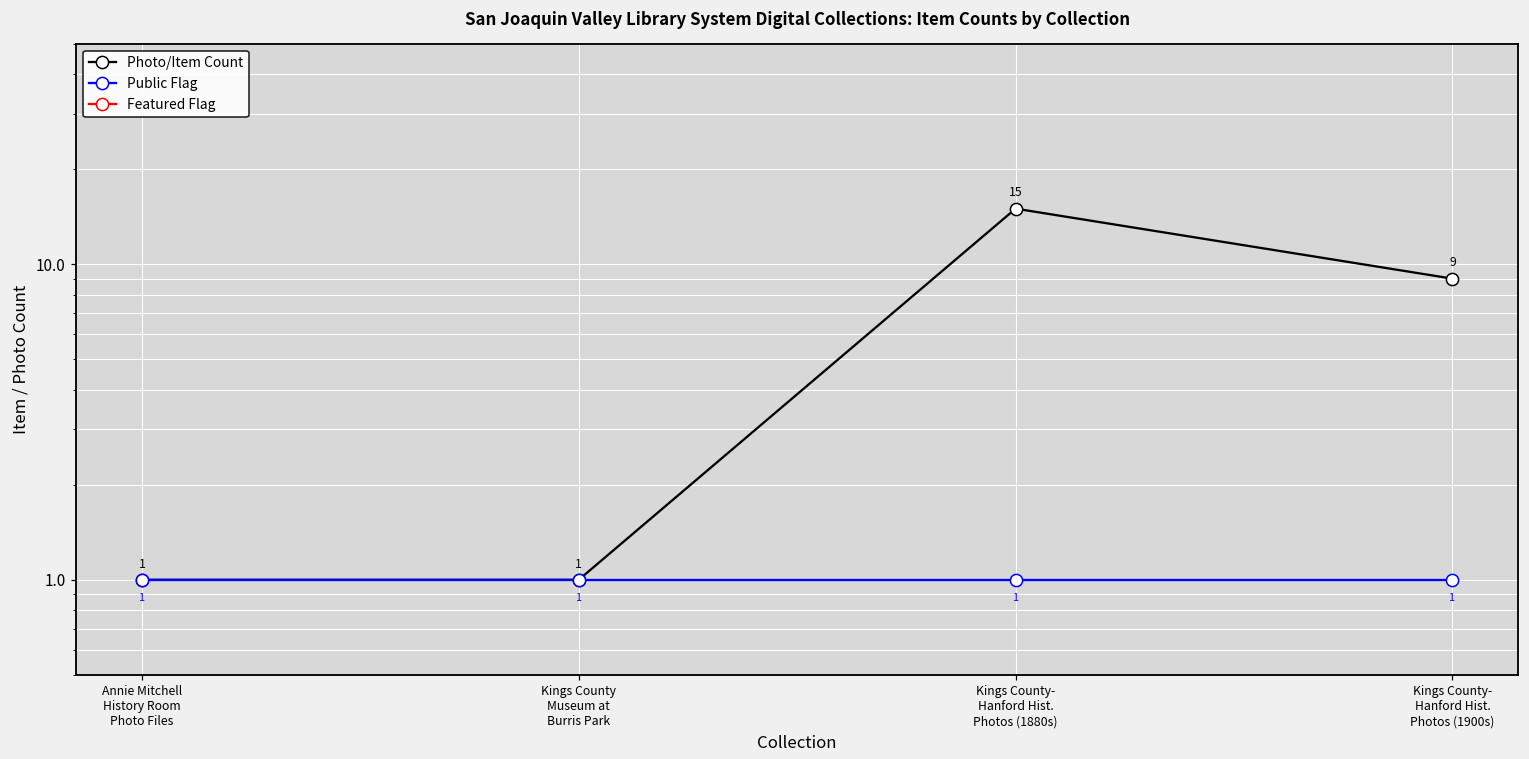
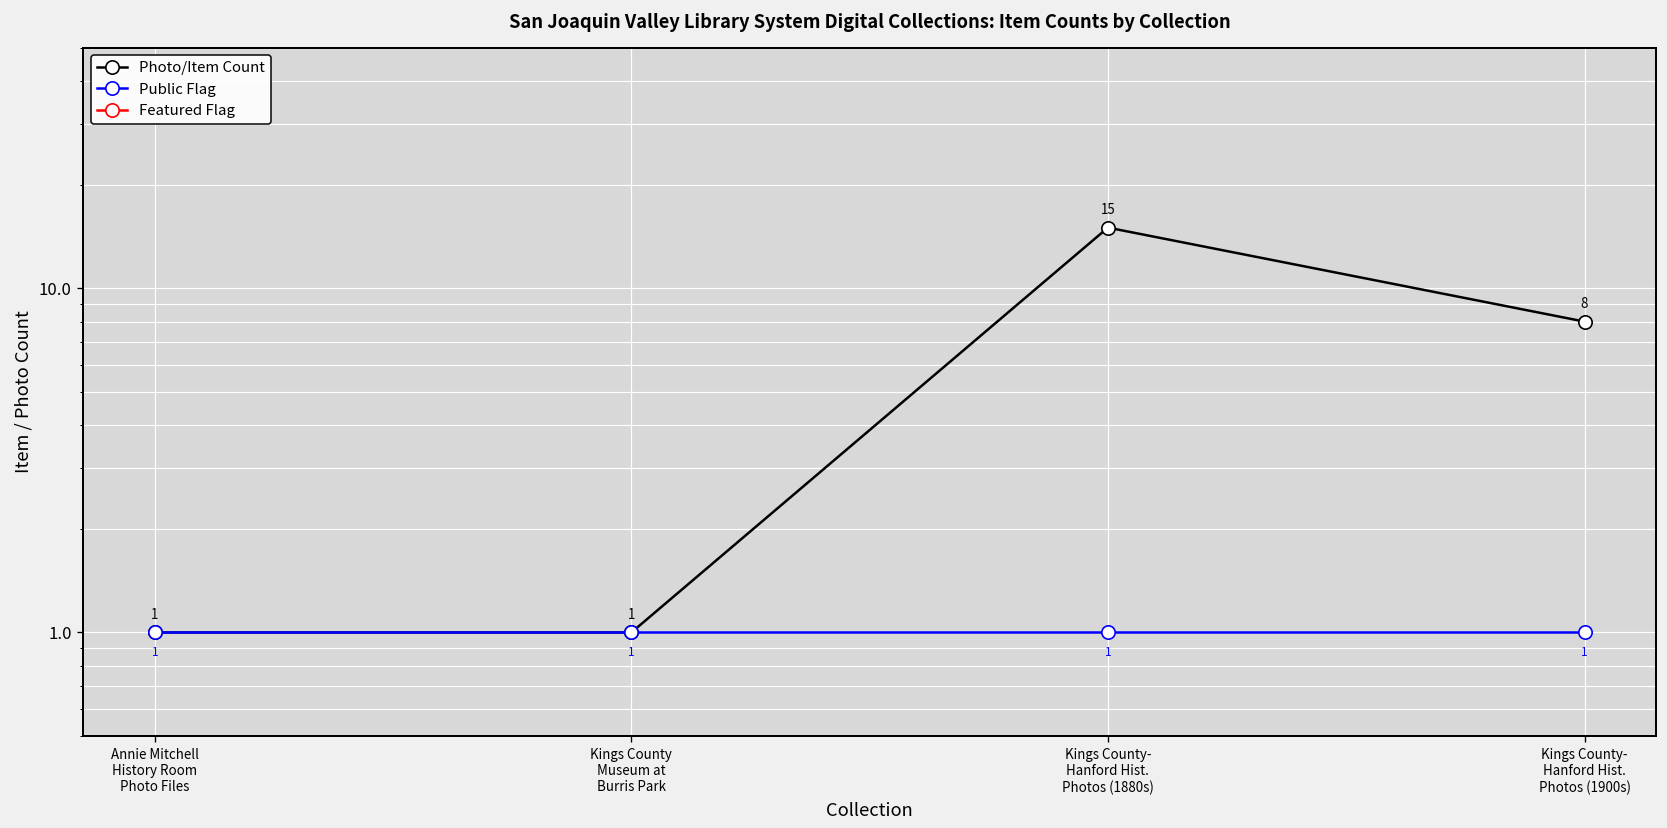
  {
    "Photo/Item Count": {
      "Kings County- Hanford Hist. Photos (1880s)": 15,
-     "Kings County- Hanford Hist. Photos (1900s)": 9
+     "Kings County- Hanford Hist. Photos (1900s)": 8
    },
    "Public Flag": {
      "Kings County- Hanford Hist. Photos (1880s)": 1,
      "Kings County- Hanford Hist. Photos (1900s)": 1
    }
  }
